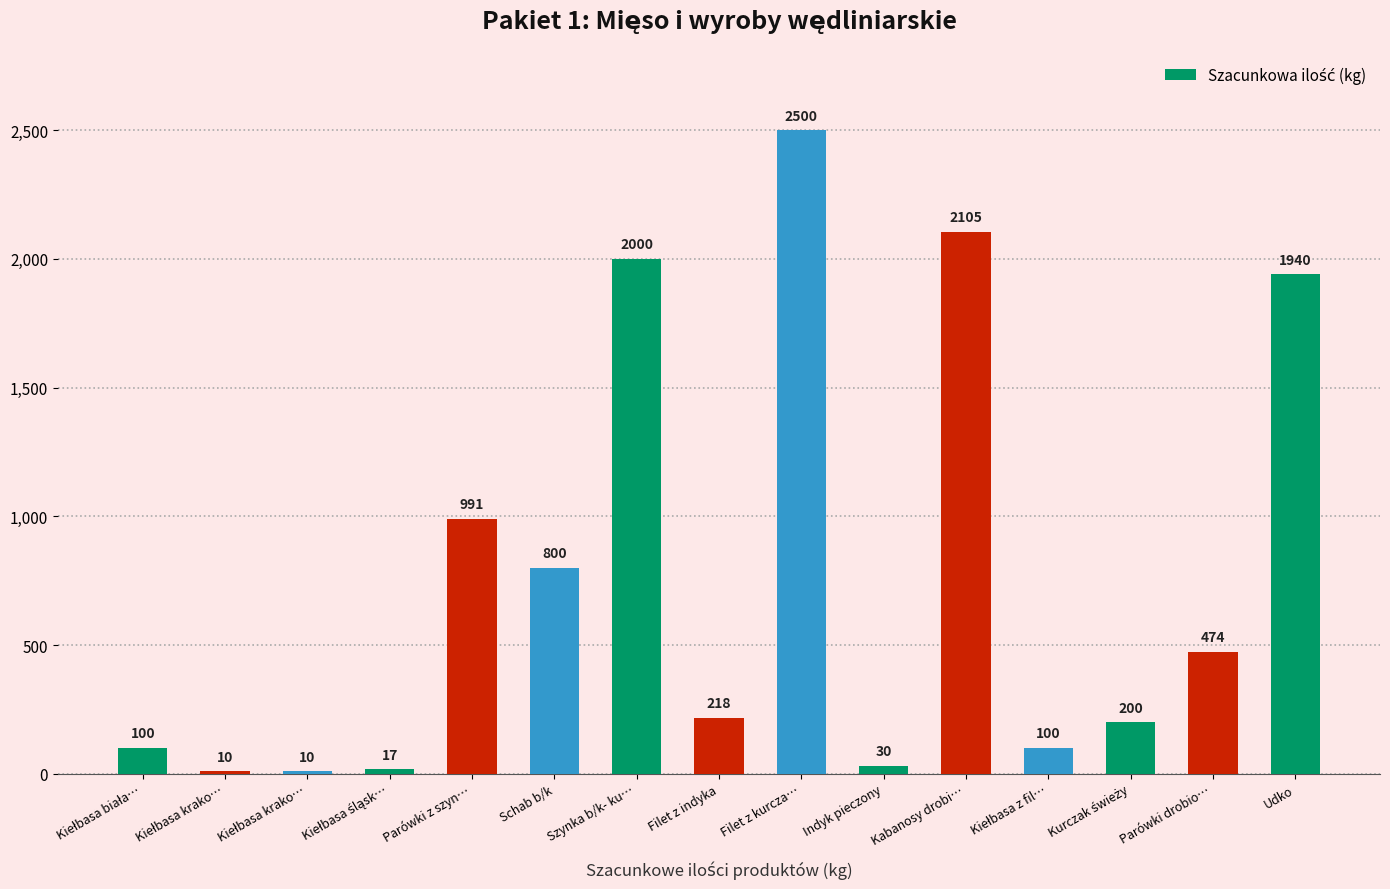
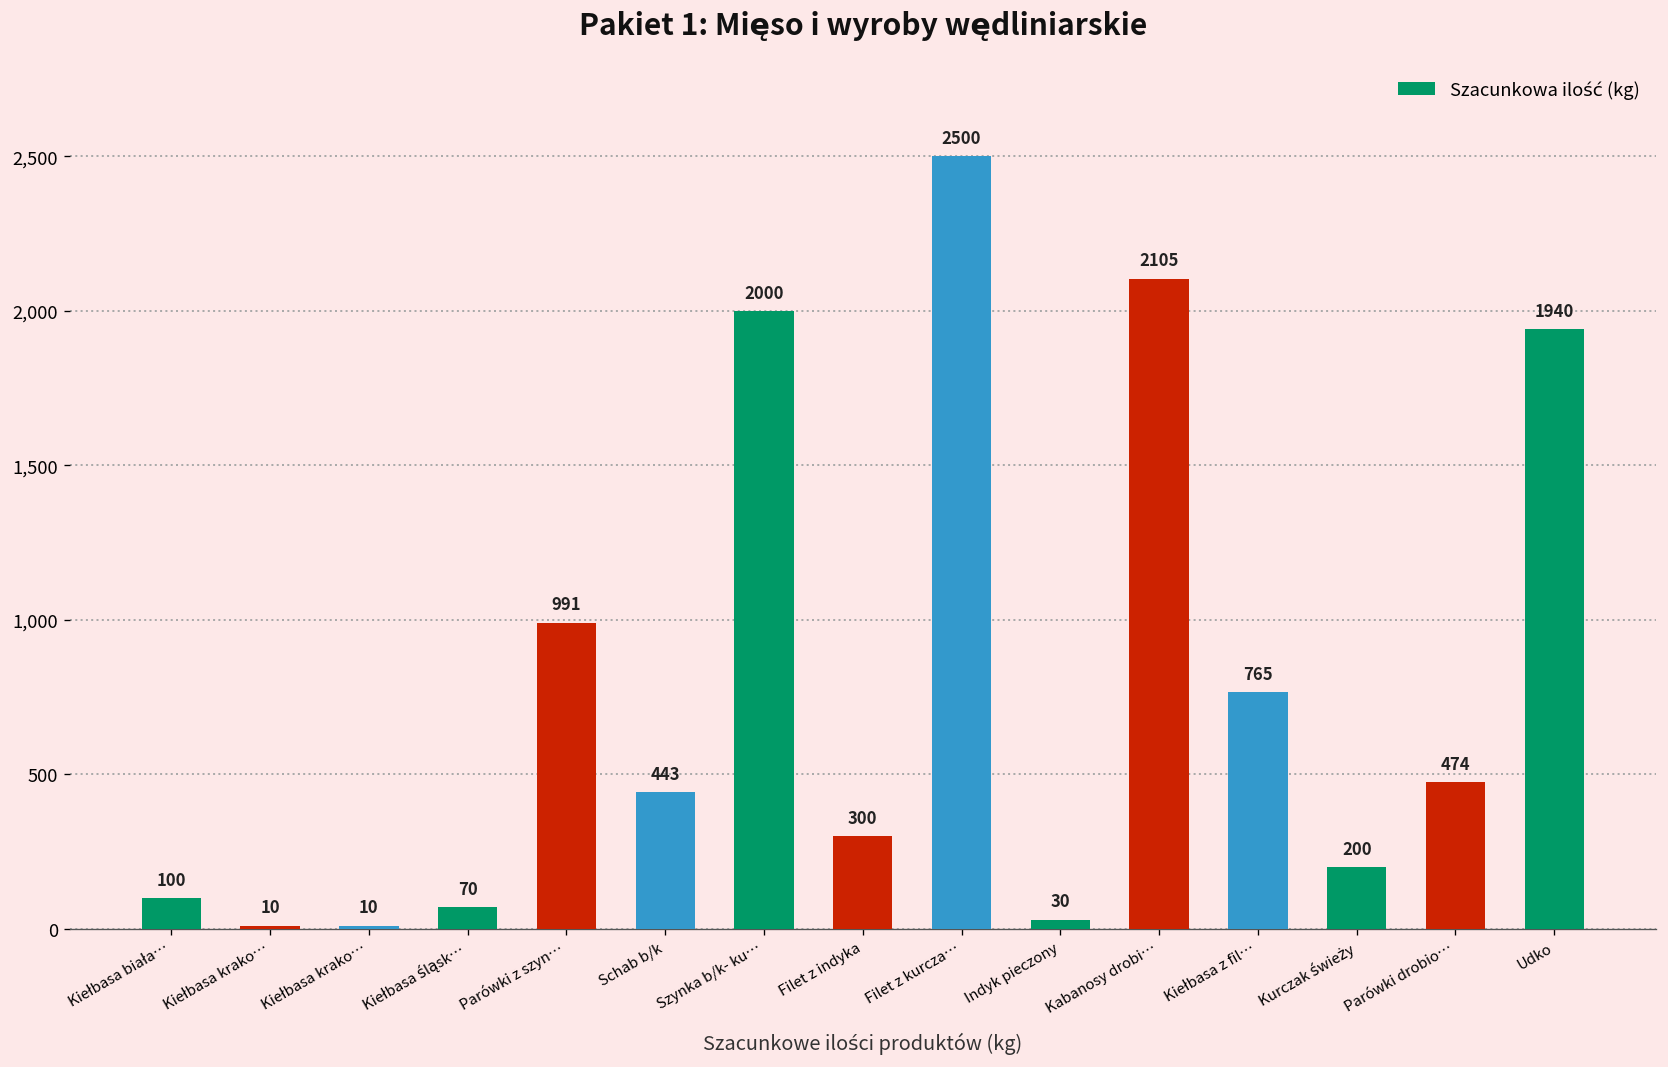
  {
    "Kiełbasa biała…": 100,
-   "Kiełbasa śląsk…": 17,
+   "Kiełbasa śląsk…": 70,
    "Parówki z szyn…": 991,
-   "Schab b/k": 800,
+   "Schab b/k": 443,
    "Szynka b/k- ku…": 2000,
-   "Filet z indyka": 218,
+   "Filet z indyka": 300,
    "Filet z kurcza…": 2500,
    "Indyk pieczony": 30,
    "Kabanosy drobi…": 2105,
-   "Kiełbasa z fil…": 100,
+   "Kiełbasa z fil…": 765,
    "Kurczak świeży": 200,
    "Parówki drobio…": 474,
    "Udko": 1940
  }
